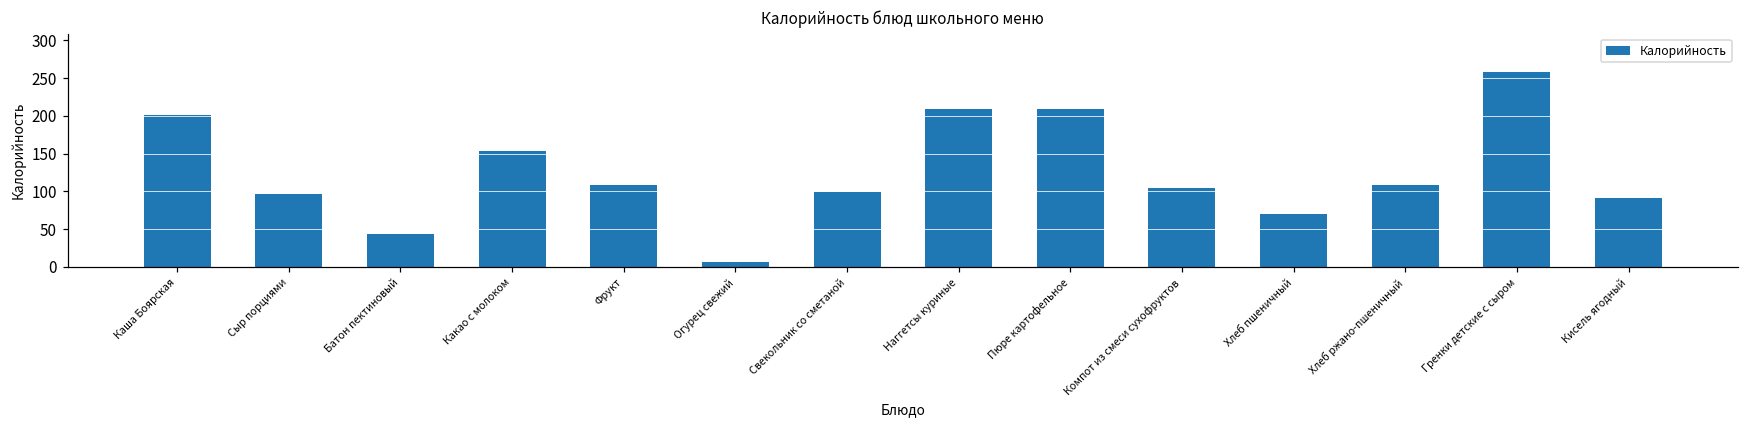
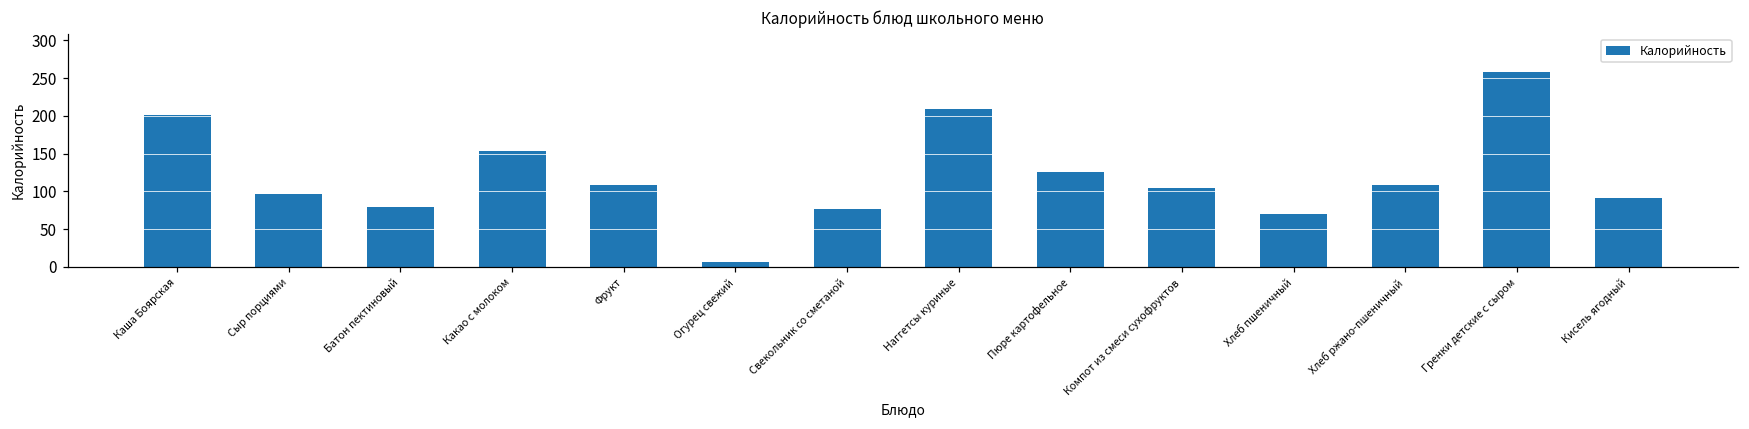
  {
    "Каша Боярская": 200,
    "Сыр порциями": 100,
-   "Батон пектиновый": 40,
+   "Батон пектиновый": 80,
    "Какао с молоком": 150,
    "Фрукт": 110,
    "Огурец свежий": 10,
-   "Свекольник со сметаной": 100,
+   "Свекольник со сметаной": 80,
    "Наггетсы куриные": 210,
-   "Пюре картофельное": 210,
+   "Пюре картофельное": 130,
    "Компот из смеси сухофруктов": 100,
    "Хлеб пшеничный": 70,
    "Хлеб ржано-пшеничный": 110,
    "Гренки детские с сыром": 260,
    "Кисель ягодный": 90
  }
